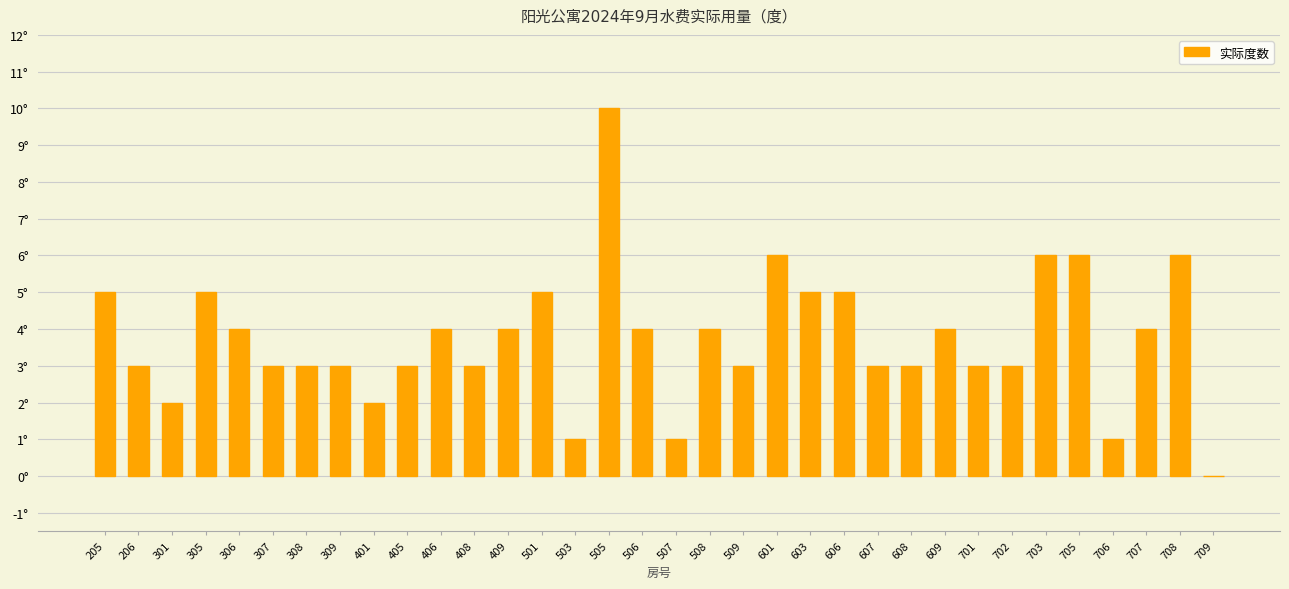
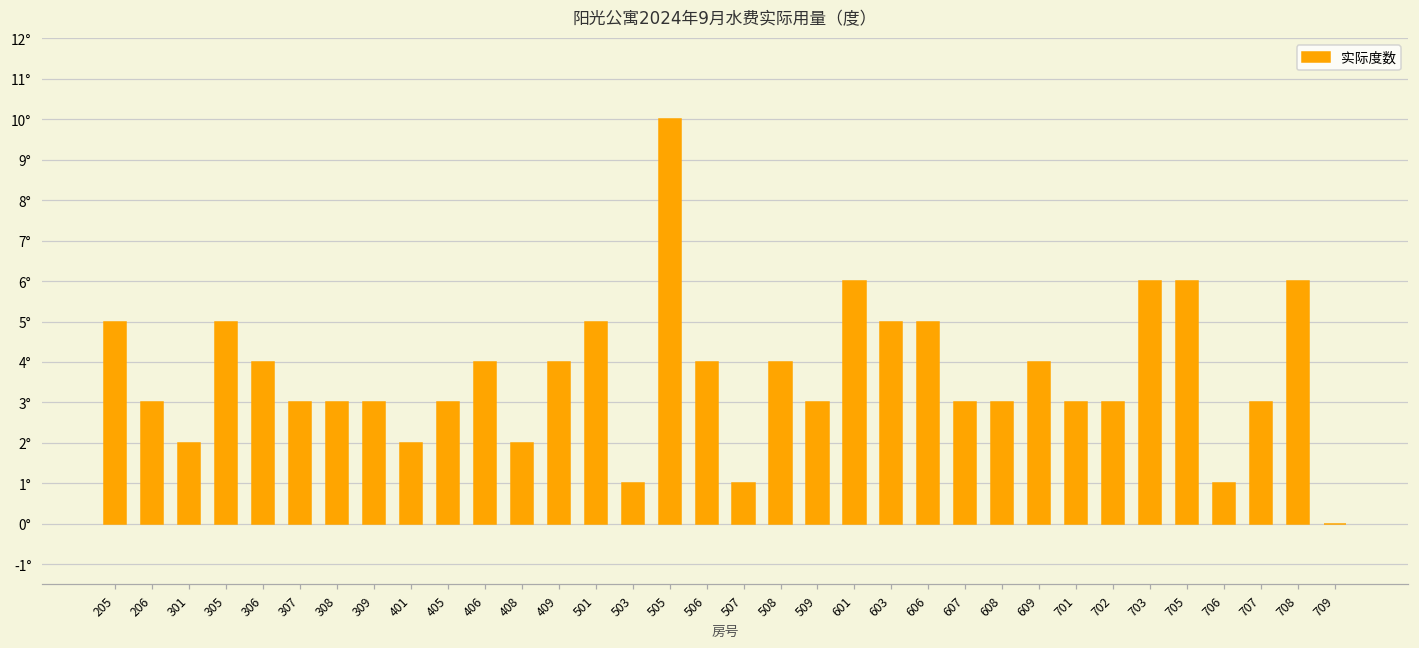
  {
    "205": "5°",
    "206": "3°",
    "301": "2°",
    "305": "5°",
    "306": "4°",
    "307": "3°",
    "308": "3°",
    "309": "3°",
    "401": "2°",
    "405": "3°",
    "406": "4°",
-   "408": "3°",
+   "408": "2°",
    "409": "4°",
    "501": "5°",
    "503": "1°",
    "505": "10°",
    "506": "4°",
    "507": "1°",
    "508": "4°",
    "509": "3°",
    "601": "6°",
    "603": "5°",
    "606": "5°",
    "607": "3°",
    "608": "3°",
    "609": "4°",
    "701": "3°",
    "702": "3°",
    "703": "6°",
    "705": "6°",
    "706": "1°",
-   "707": "4°",
+   "707": "3°",
    "708": "6°",
    "709": "0°"
  }
